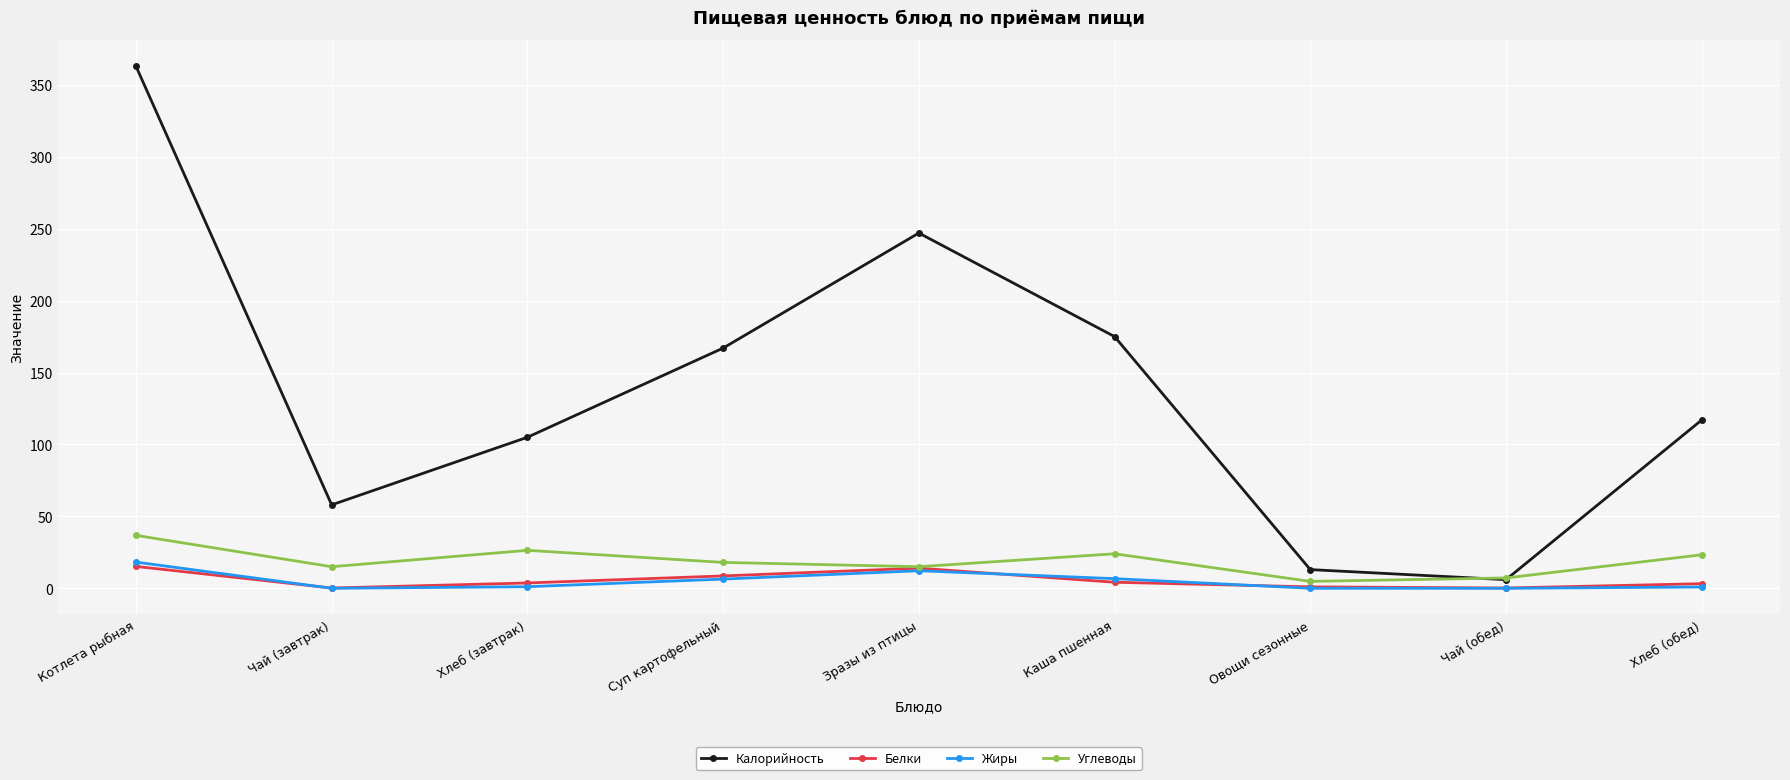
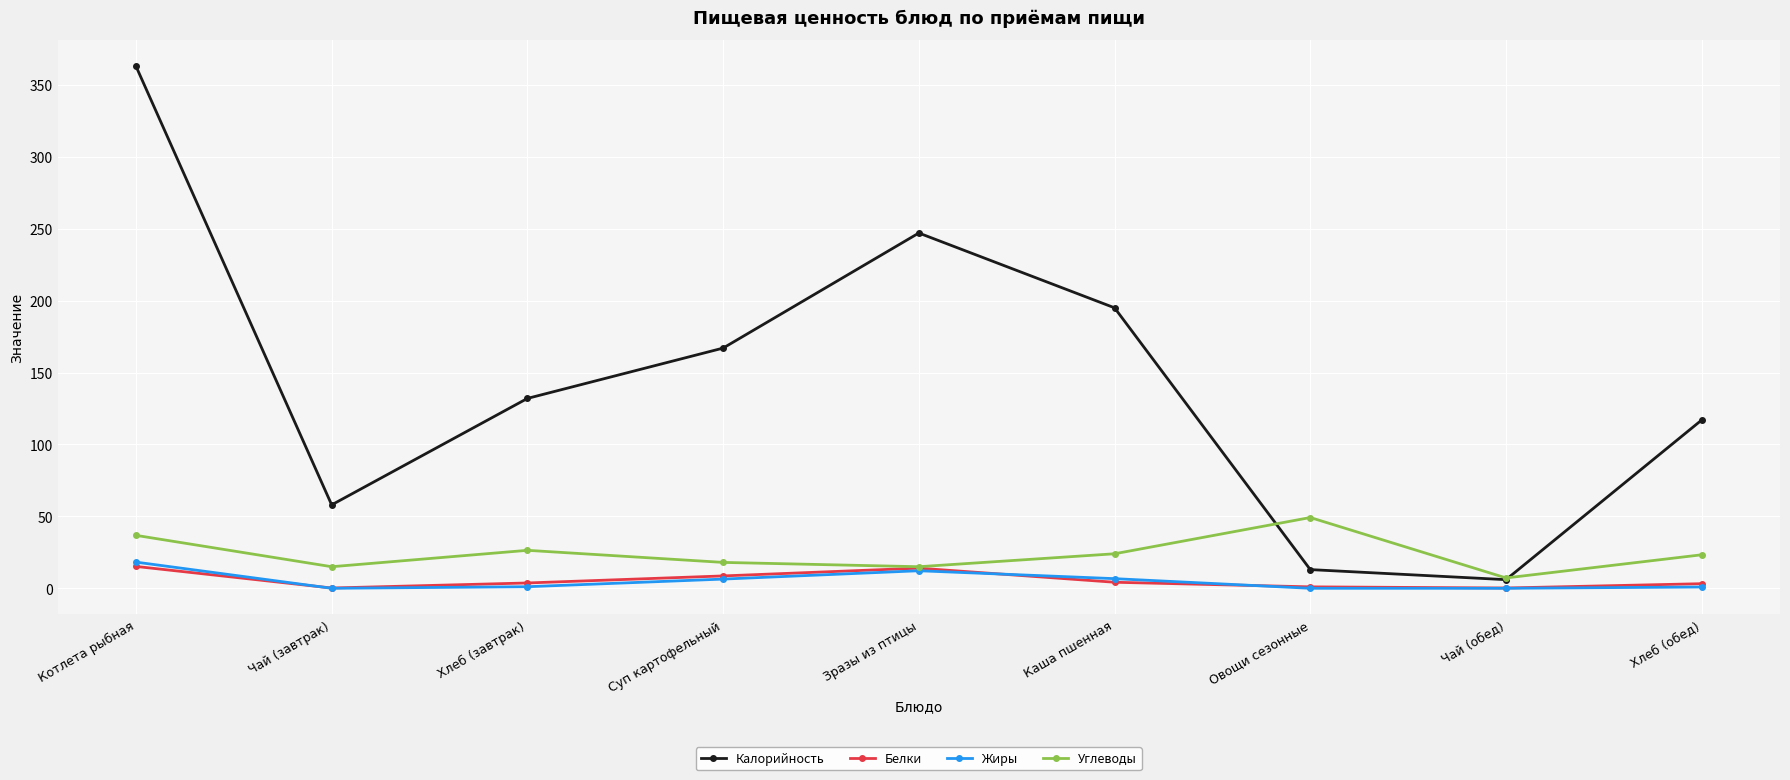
  {
    "Калорийность": {
      "Котлета рыбная": 363,
      "Чай (завтрак)": 58,
-     "Хлеб (завтрак)": 105,
+     "Хлеб (завтрак)": 132,
      "Суп картофельный": 167,
      "Зразы из птицы": 247,
-     "Каша пшенная": 175,
+     "Каша пшенная": 195,
      "Овощи сезонные": 13,
      "Хлеб (обед)": 117
    },
    "Белки": {
      "Котлета рыбная": 15,
      "Хлеб (завтрак)": 4,
      "Суп картофельный": 9,
      "Каша пшенная": 4,
      "Хлеб (обед)": 3
    },
    "Жиры": {
      "Котлета рыбная": 18,
      "Хлеб (завтрак)": 1,
      "Суп картофельный": 6,
      "Зразы из птицы": 12,
      "Каша пшенная": 7,
      "Хлеб (обед)": 1
    },
    "Углеводы": {
      "Котлета рыбная": 37,
      "Чай (завтрак)": 15,
      "Хлеб (завтрак)": 26,
      "Суп картофельный": 18,
      "Каша пшенная": 24,
-     "Овощи сезонные": 5,
+     "Овощи сезонные": 49,
      "Хлеб (обед)": 23
    }
  }
